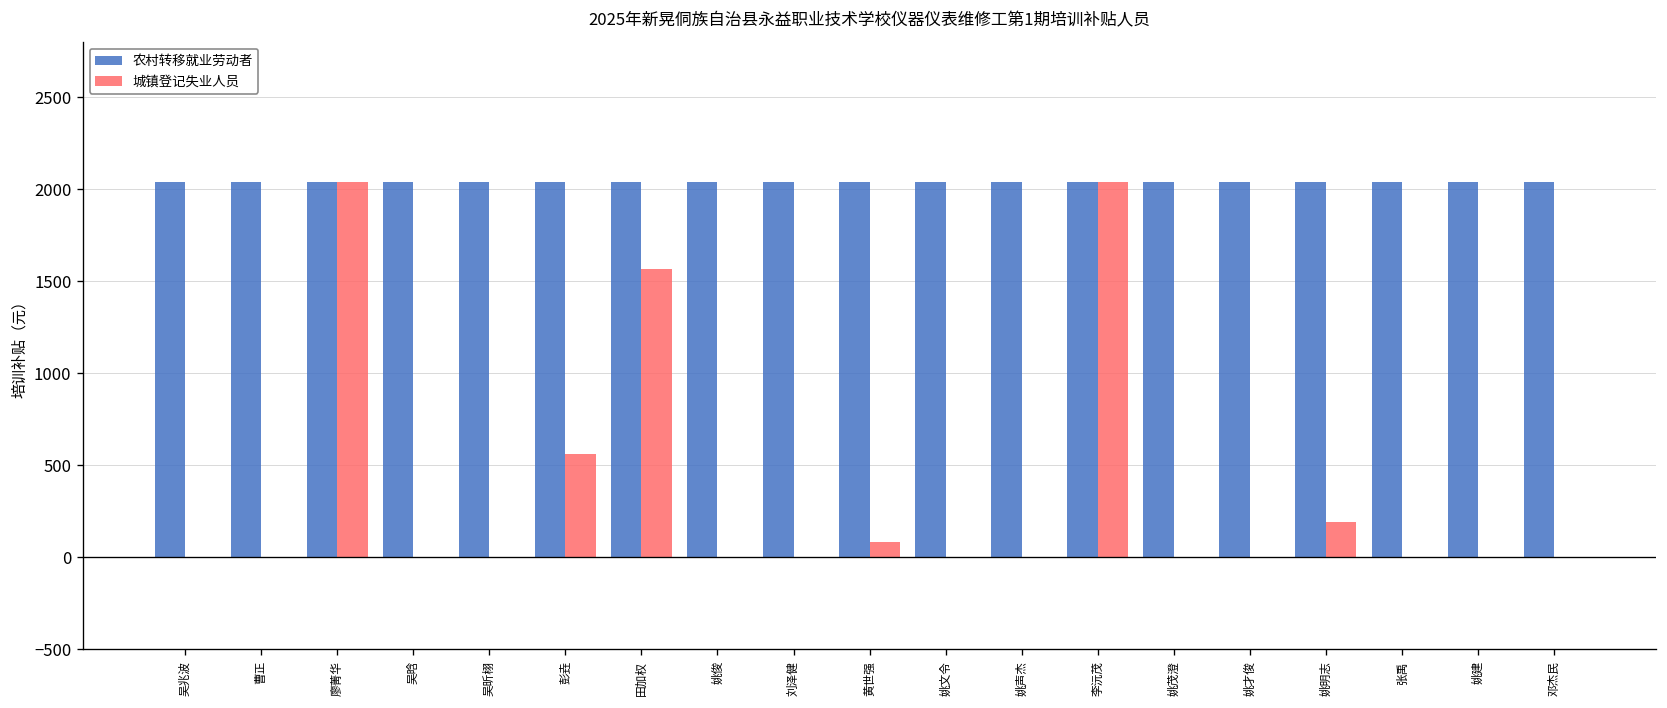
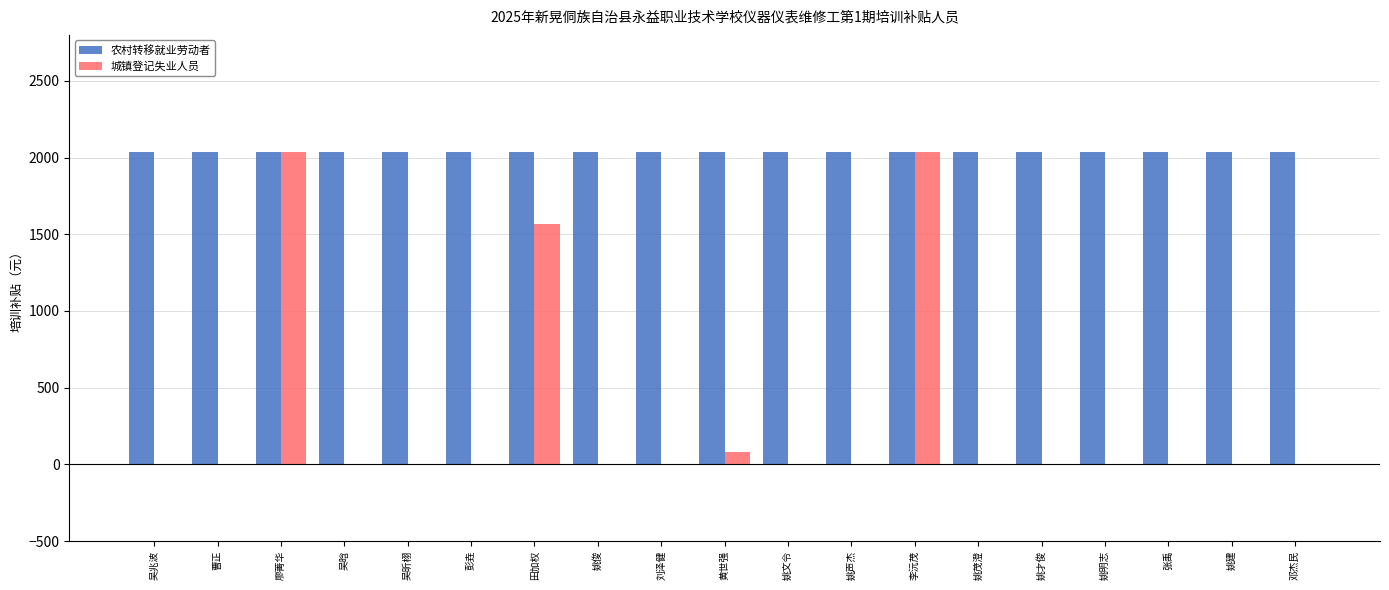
  {
    "农村转移就业劳动者": {
      "吴兆波": 2040,
      "曹正": 2040,
      "廖菁华": 2040,
      "吴晗": 2040,
      "吴昕栩": 2040,
      "彭垚": 2040,
      "田加权": 2040,
      "姚俊": 2040,
      "刘泽健": 2040,
      "黄世强": 2040,
      "姚文令": 2040,
      "姚声杰": 2040,
      "李沅茂": 2040,
      "姚茂澄": 2040,
      "姚才俊": 2040,
      "姚明志": 2040,
      "张禹": 2040,
      "姚建": 2040,
      "邓杰民": 2040
    },
    "城镇登记失业人员": {
      "吴兆波": 0,
      "曹正": 0,
      "廖菁华": 2040,
      "吴晗": 0,
      "吴昕栩": 0,
-     "彭垚": 560,
+     "彭垚": 0,
      "田加权": 1570,
      "姚俊": 0,
      "刘泽健": 0,
      "黄世强": 80,
      "姚文令": 0,
      "姚声杰": 0,
      "李沅茂": 2040,
      "姚茂澄": 0,
      "姚才俊": 0,
-     "姚明志": 190,
+     "姚明志": 0,
      "张禹": 0,
      "姚建": 0,
      "邓杰民": 0
    }
  }
